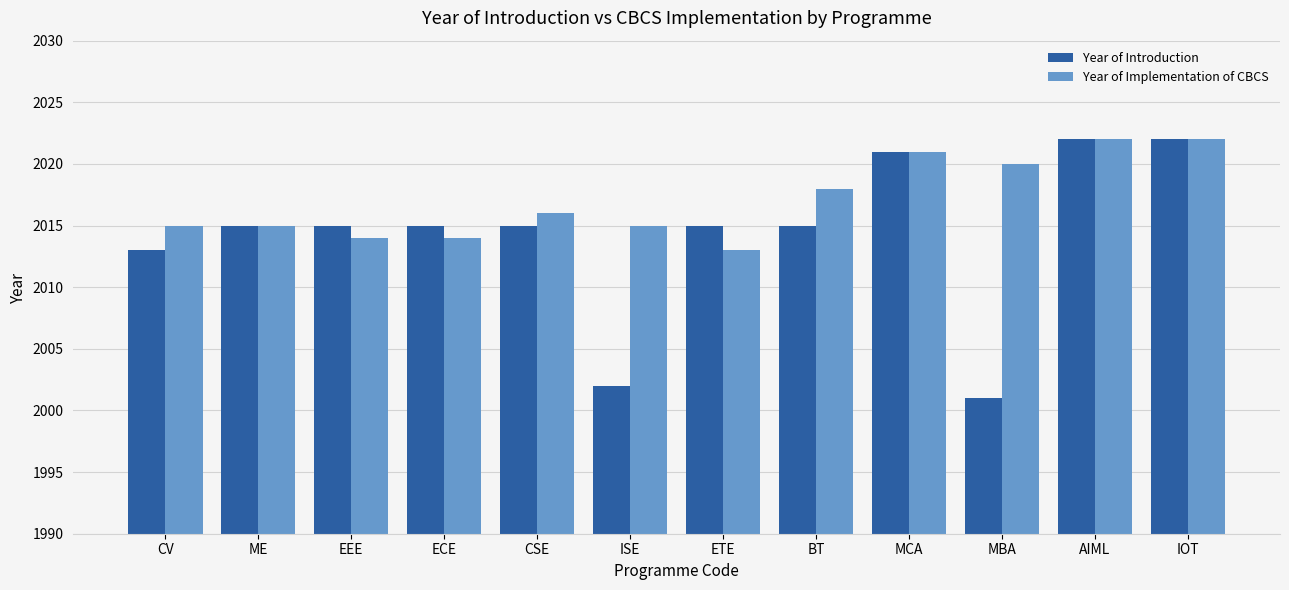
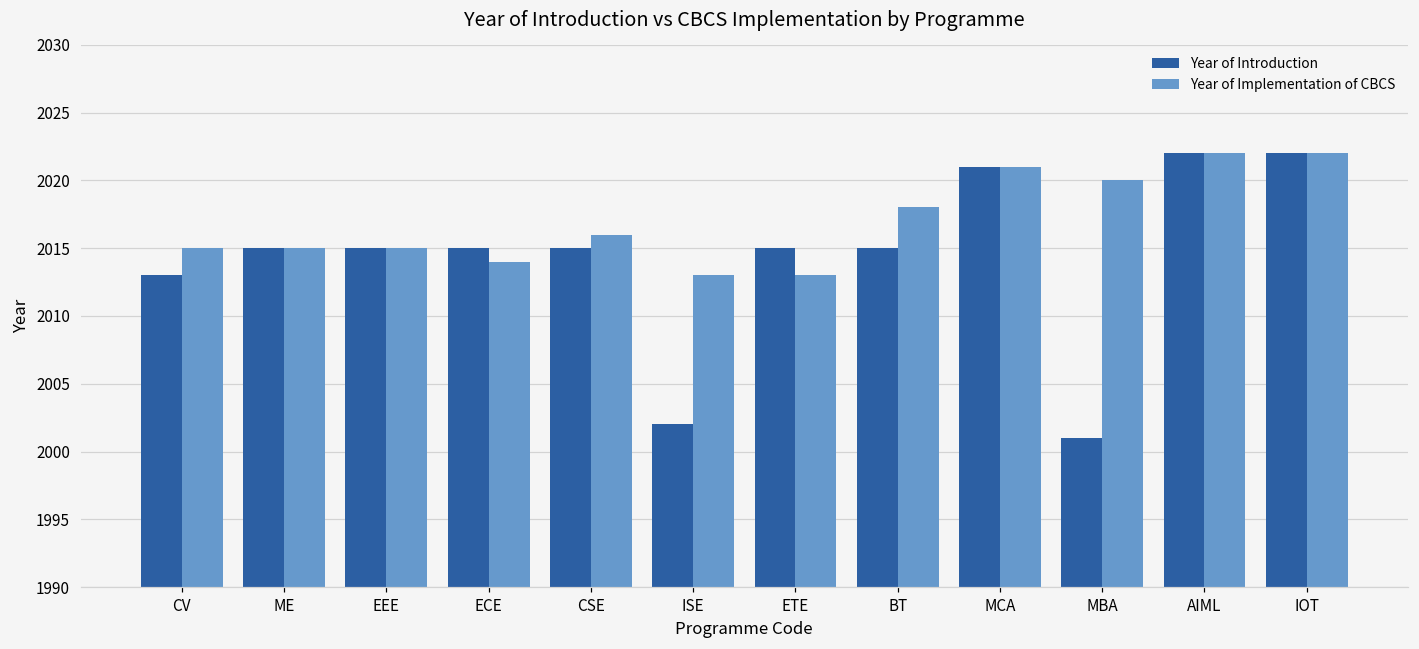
  {
    "Year of Introduction": {
      "CV": 2013,
      "ME": 2015,
      "EEE": 2015,
      "ECE": 2015,
      "CSE": 2015,
      "ISE": 2002,
      "ETE": 2015,
      "BT": 2015,
      "MCA": 2021,
      "MBA": 2001,
      "AIML": 2022,
      "IOT": 2022
    },
    "Year of Implementation of CBCS": {
      "CV": 2015,
      "ME": 2015,
-     "EEE": 2014,
+     "EEE": 2015,
      "ECE": 2014,
      "CSE": 2016,
-     "ISE": 2015,
+     "ISE": 2013,
      "ETE": 2013,
      "BT": 2018,
      "MCA": 2021,
      "MBA": 2020,
      "AIML": 2022,
      "IOT": 2022
    }
  }
